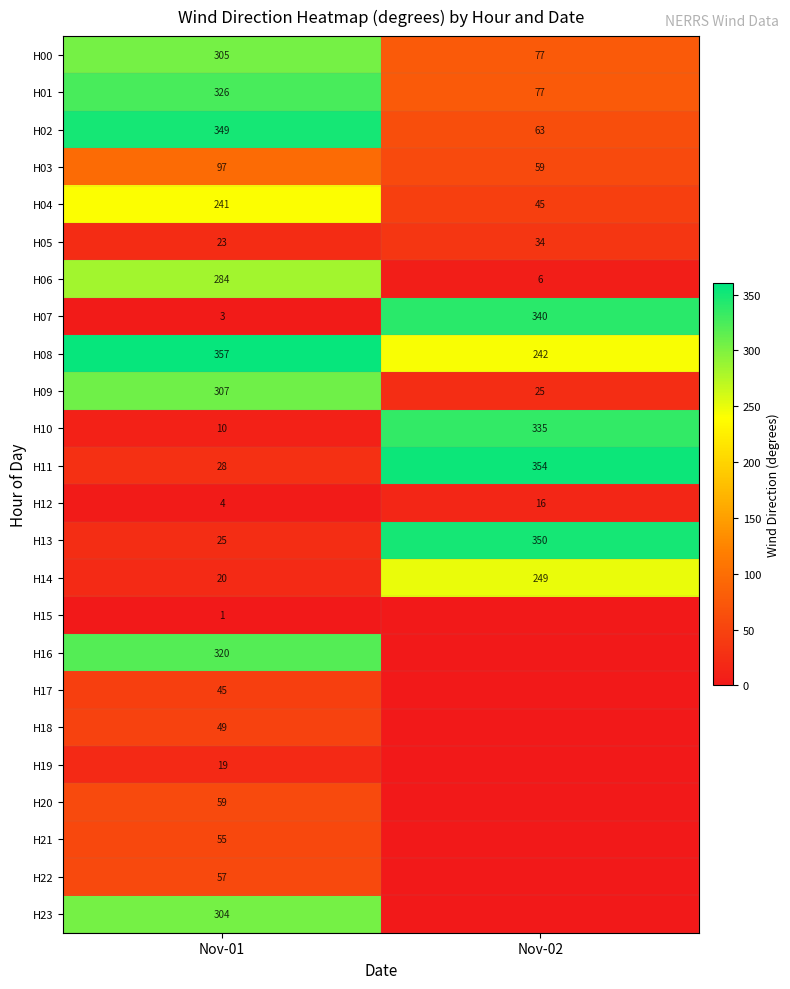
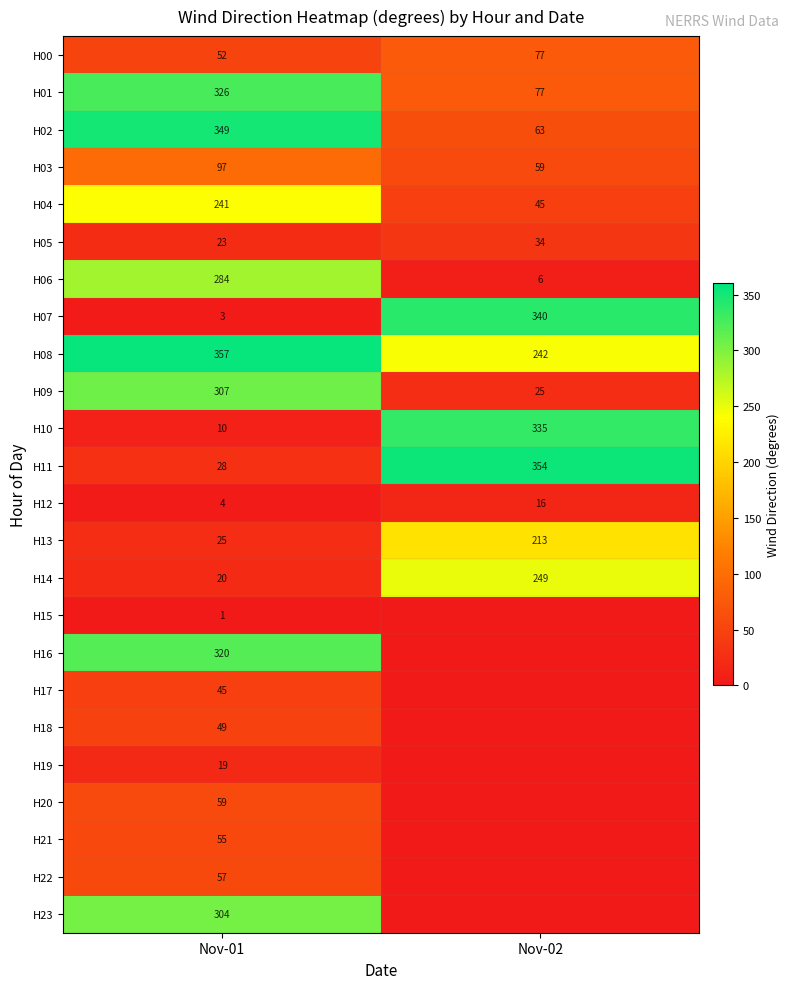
  {
    "H00": {
-     "Nov-01": 305,
+     "Nov-01": 52,
      "Nov-02": 77
    },
    "H01": {
      "Nov-01": 326,
      "Nov-02": 77
    },
    "H02": {
      "Nov-01": 349,
      "Nov-02": 63
    },
    "H03": {
      "Nov-01": 97,
      "Nov-02": 59
    },
    "H04": {
      "Nov-01": 241,
      "Nov-02": 45
    },
    "H05": {
      "Nov-01": 23,
      "Nov-02": 34
    },
    "H06": {
      "Nov-01": 284,
      "Nov-02": 6
    },
    "H07": {
      "Nov-01": 3,
      "Nov-02": 340
    },
    "H08": {
      "Nov-01": 357,
      "Nov-02": 242
    },
    "H09": {
      "Nov-01": 307,
      "Nov-02": 25
    },
    "H10": {
      "Nov-01": 10,
      "Nov-02": 335
    },
    "H11": {
      "Nov-01": 28,
      "Nov-02": 354
    },
    "H12": {
      "Nov-01": 4,
      "Nov-02": 16
    },
    "H13": {
      "Nov-01": 25,
-     "Nov-02": 350
+     "Nov-02": 213
    },
    "H14": {
      "Nov-01": 20,
      "Nov-02": 249
    },
    "H15": {
      "Nov-01": 1
    },
    "H16": {
      "Nov-01": 320
    },
    "H17": {
      "Nov-01": 45
    },
    "H18": {
      "Nov-01": 49
    },
    "H19": {
      "Nov-01": 19
    },
    "H20": {
      "Nov-01": 59
    },
    "H21": {
      "Nov-01": 55
    },
    "H22": {
      "Nov-01": 57
    },
    "H23": {
      "Nov-01": 304
    }
  }
